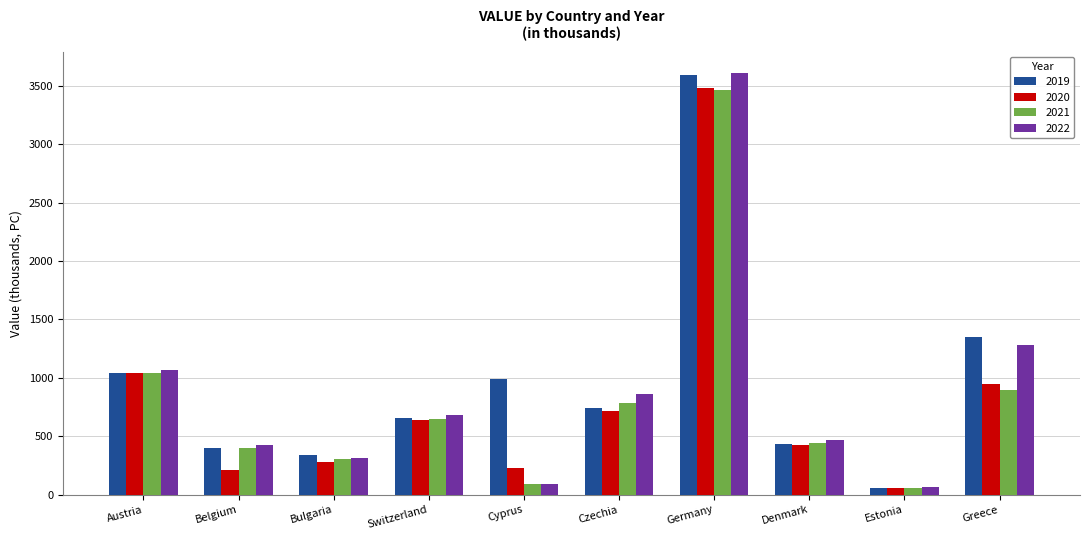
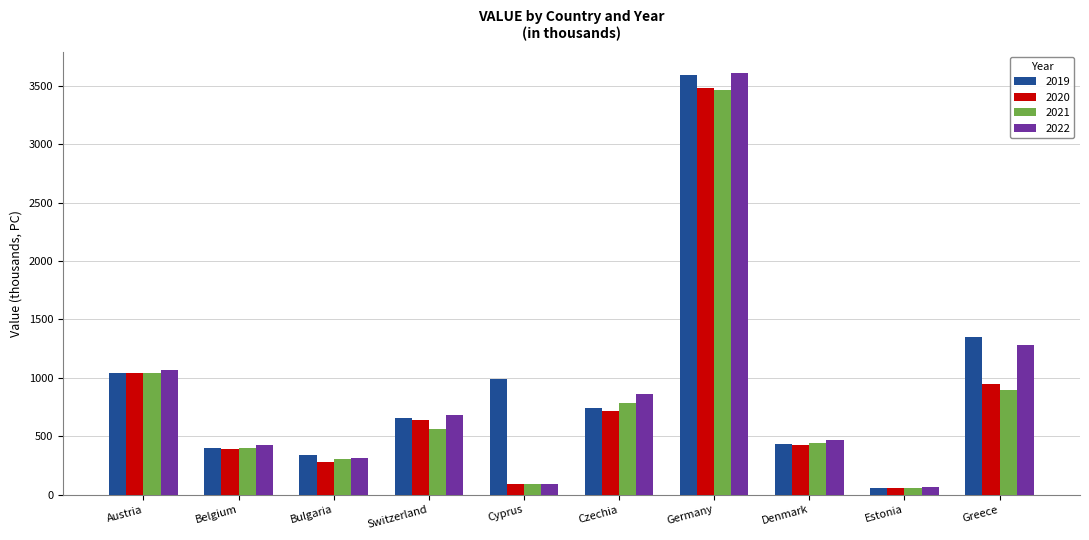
  {
    "2019": {
      "Austria": 1040,
      "Belgium": 400,
      "Bulgaria": 340,
      "Switzerland": 660,
      "Cyprus": 990,
      "Czechia": 740,
      "Germany": 3590,
      "Denmark": 440,
      "Estonia": 60,
      "Greece": 1350
    },
    "2020": {
      "Austria": 1040,
-     "Belgium": 210,
+     "Belgium": 390,
      "Bulgaria": 280,
      "Switzerland": 630,
-     "Cyprus": 220,
+     "Cyprus": 90,
      "Czechia": 720,
      "Germany": 3480,
      "Denmark": 420,
      "Estonia": 60,
      "Greece": 940
    },
    "2021": {
      "Austria": 1040,
      "Belgium": 400,
      "Bulgaria": 300,
-     "Switzerland": 650,
+     "Switzerland": 560,
      "Cyprus": 90,
      "Czechia": 780,
      "Germany": 3470,
      "Denmark": 440,
      "Estonia": 60,
      "Greece": 900
    },
    "2022": {
      "Austria": 1060,
      "Belgium": 420,
      "Bulgaria": 320,
      "Switzerland": 680,
      "Cyprus": 90,
      "Czechia": 860,
      "Germany": 3610,
      "Denmark": 460,
      "Estonia": 60,
      "Greece": 1280
    }
  }
